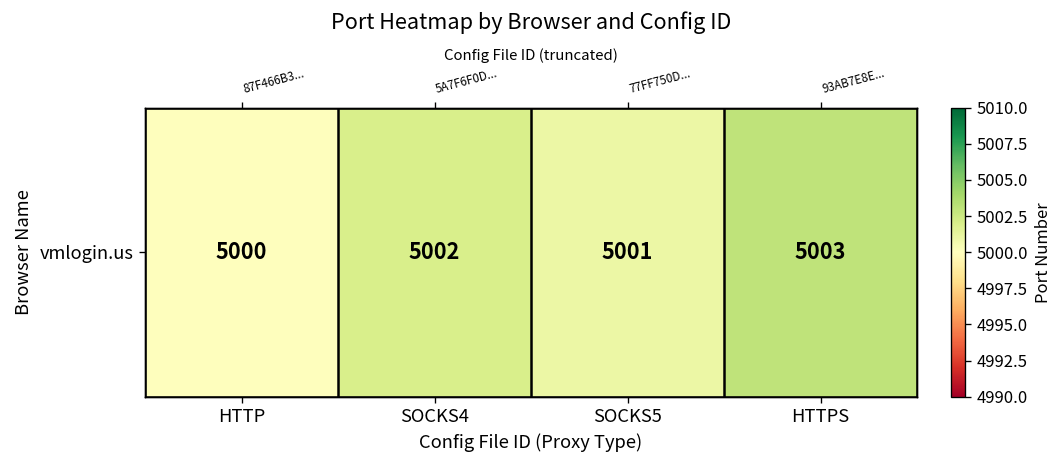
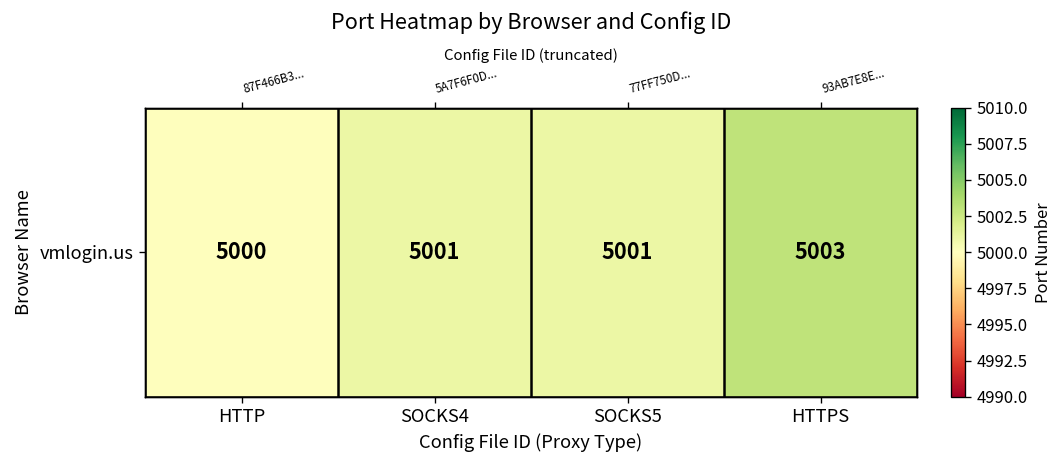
  {
    "vmlogin.us": {
      "HTTP": 5000,
-     "SOCKS4": 5002,
+     "SOCKS4": 5001,
      "SOCKS5": 5001,
      "HTTPS": 5003
    }
  }
